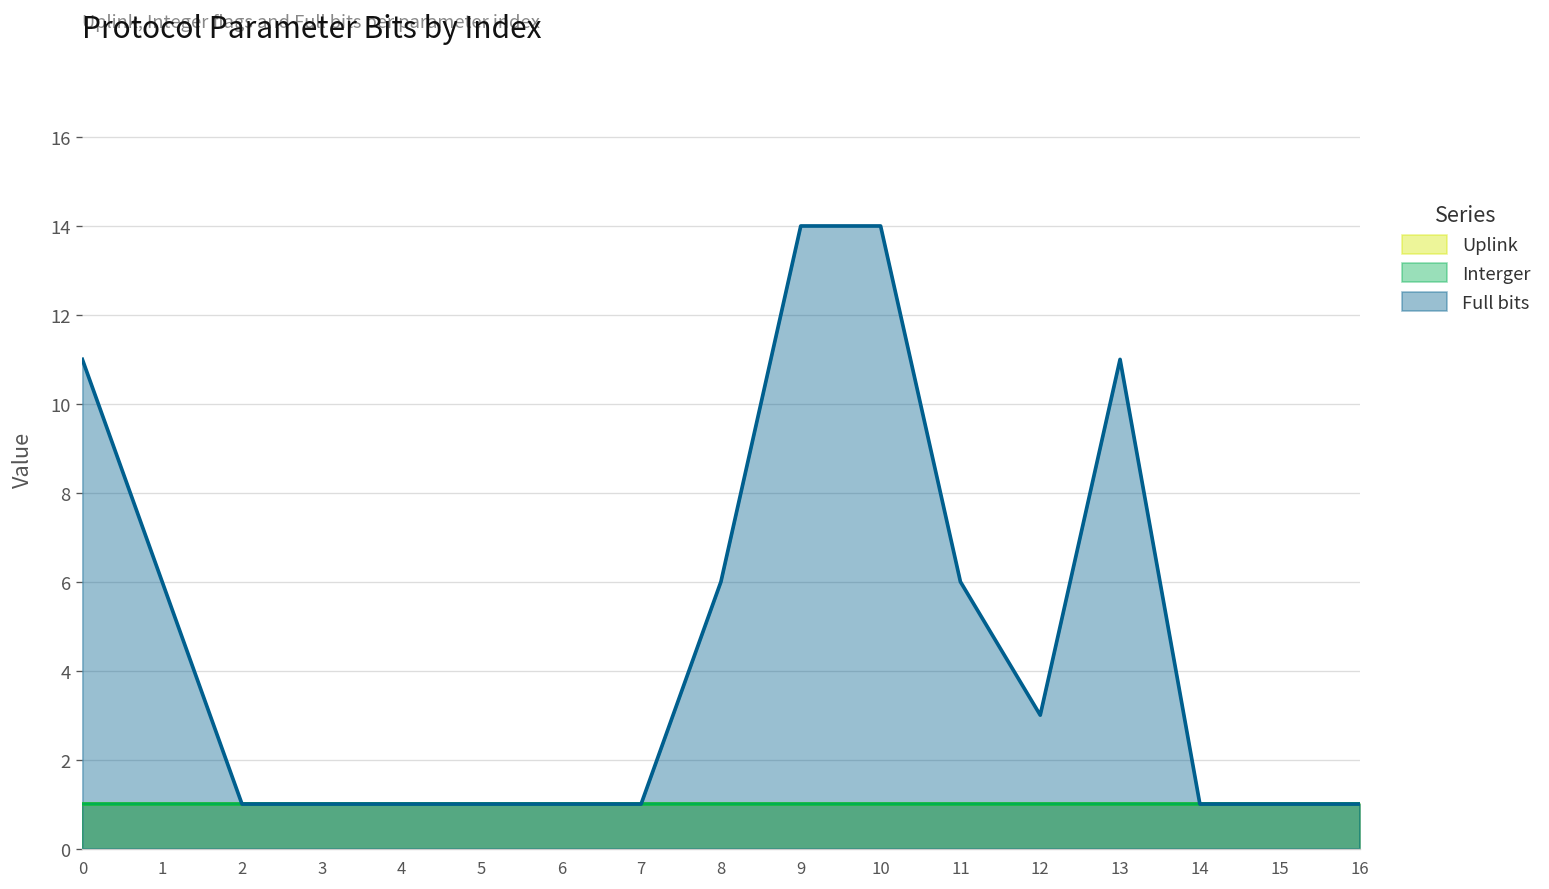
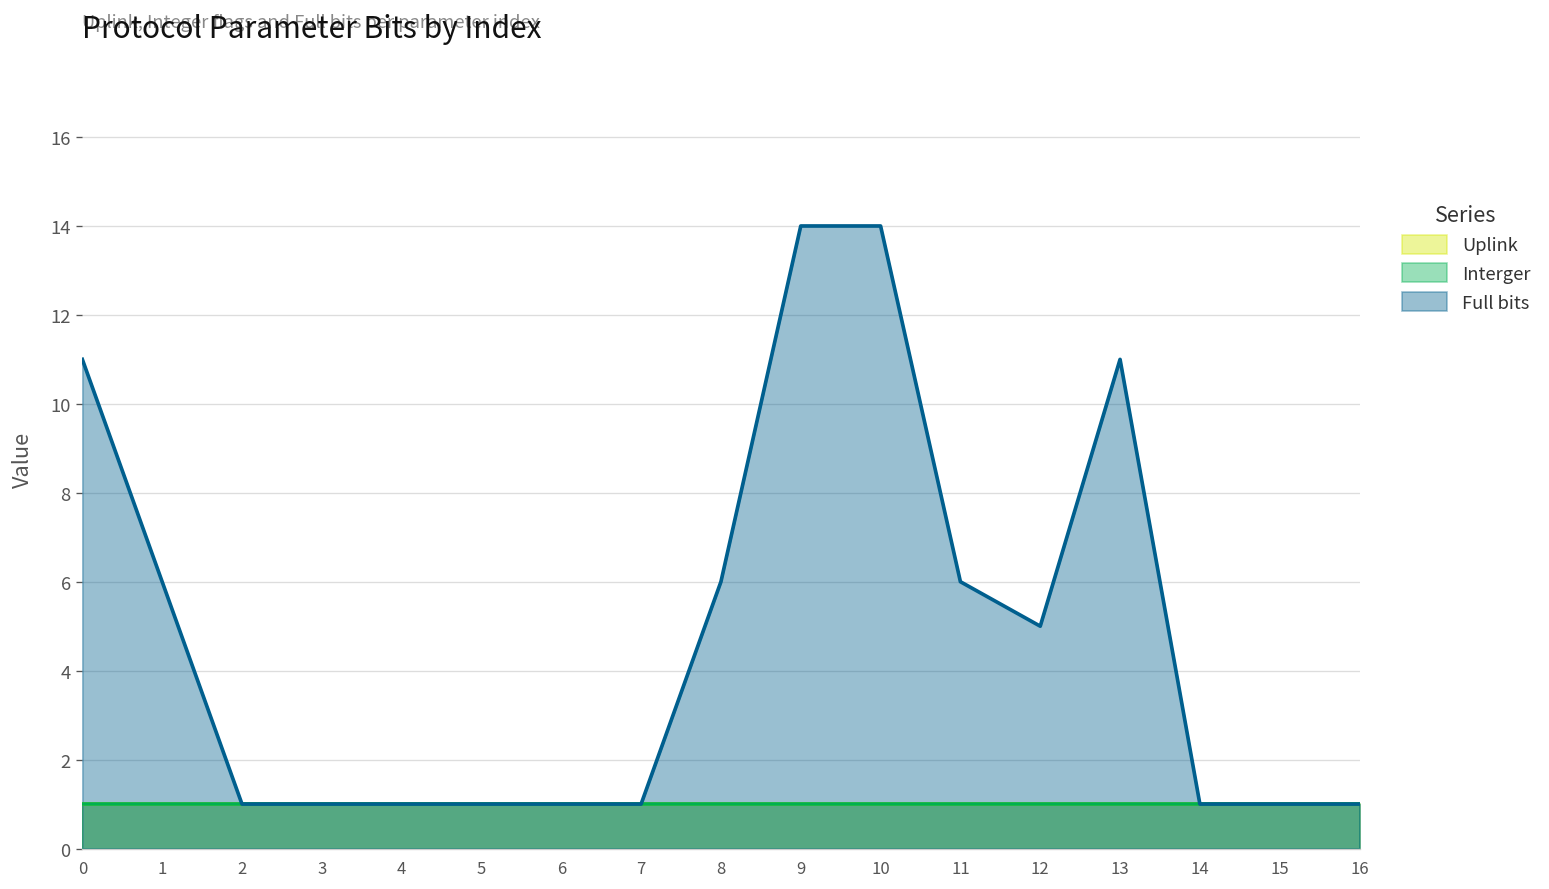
  {
    "Interger": {
      "0": 1,
      "1": 1,
      "8": 1,
      "9": 1,
      "10": 1,
      "11": 1,
      "12": 1,
      "13": 1
    },
    "Full bits": {
      "0": 11,
      "1": 6,
      "8": 6,
      "9": 14,
      "10": 14,
      "11": 6,
-     "12": 3,
+     "12": 5,
      "13": 11
    }
  }
